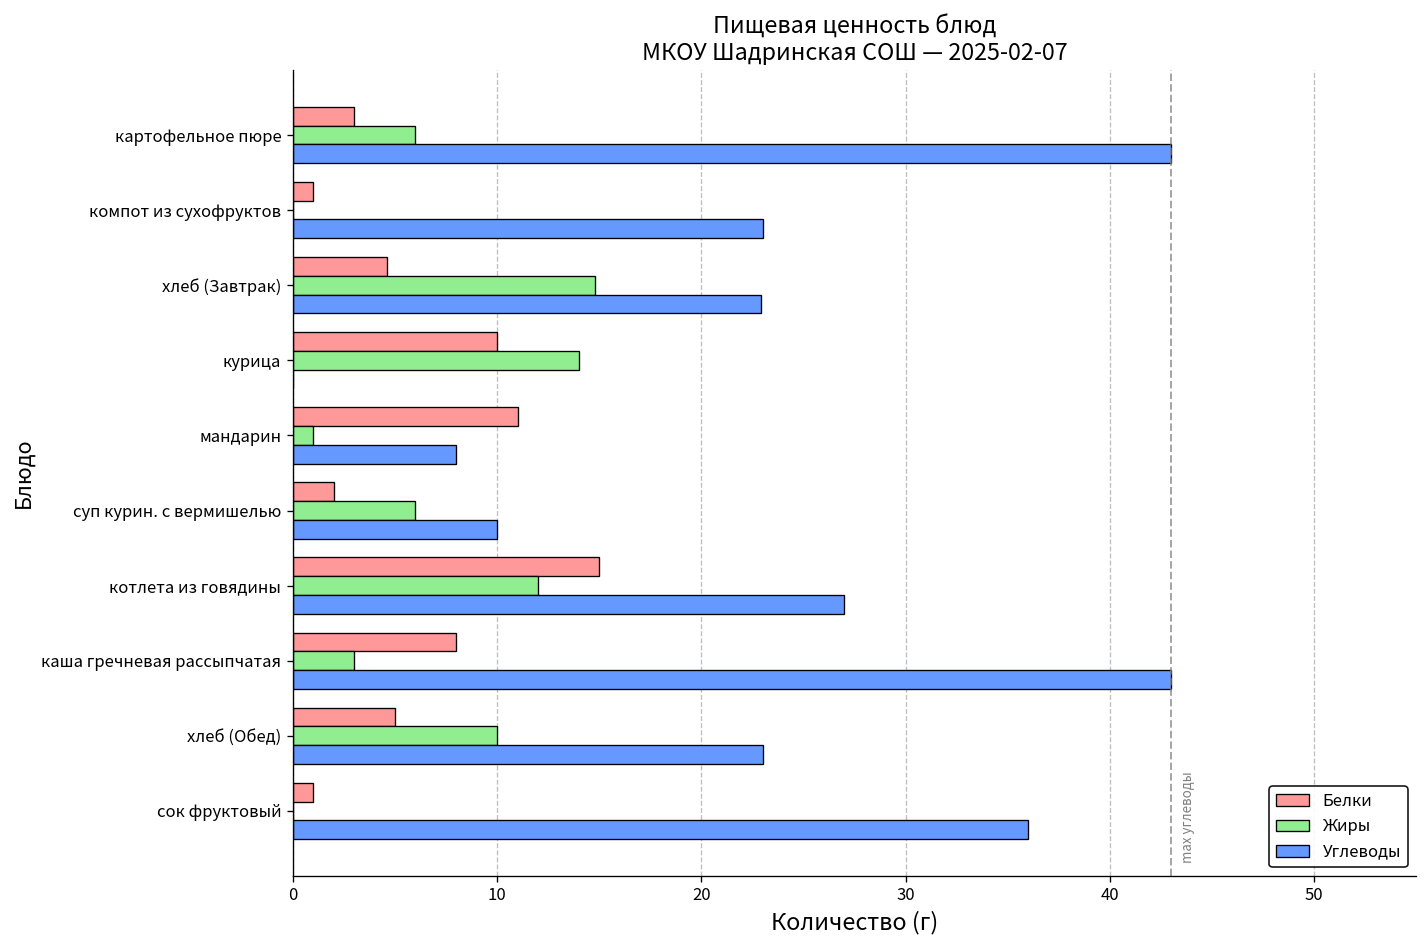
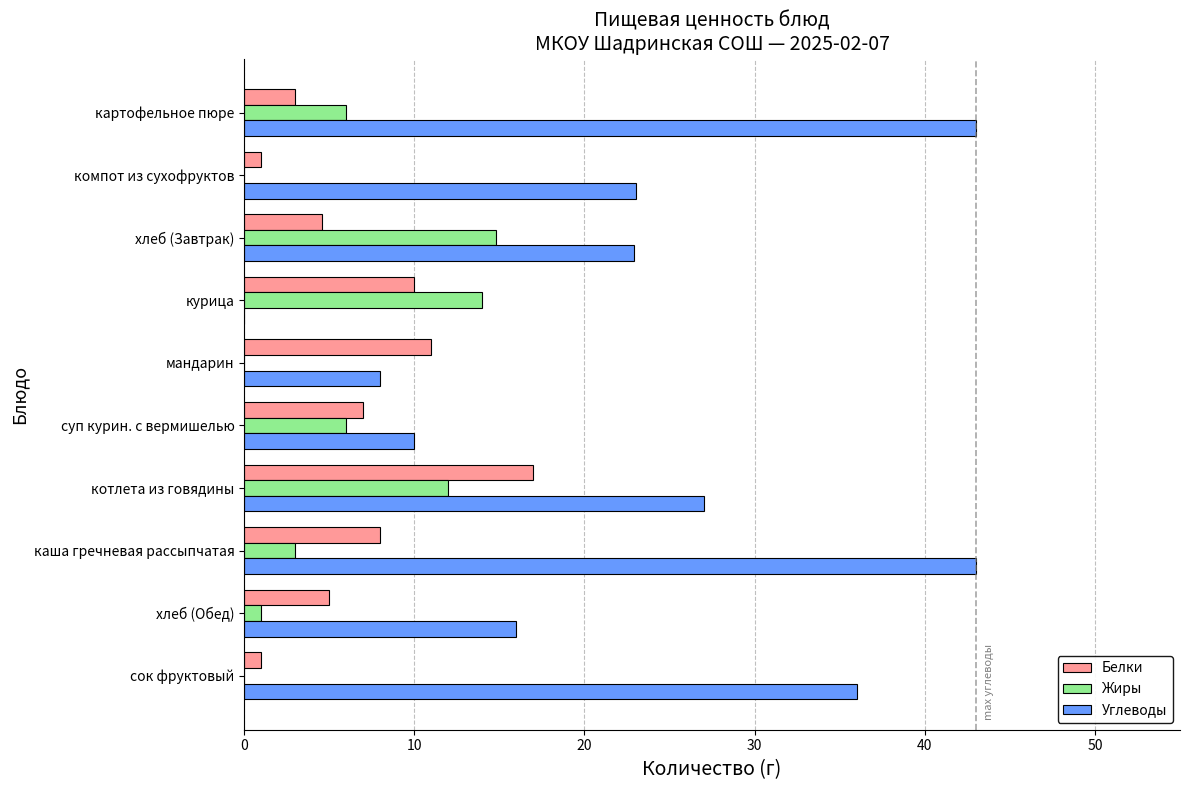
  {
    "Белки": {
      "картофельное пюре": 3,
      "компот из сухофруктов": 1,
      "хлеб (Завтрак)": 4.6,
      "курица": 10,
      "мандарин": 11,
-     "суп курин. с вермишелью": 2,
-     "котлета из говядины": 15,
+     "суп курин. с вермишелью": 7,
+     "котлета из говядины": 17,
      "каша гречневая рассыпчатая": 8,
      "хлеб (Обед)": 5,
      "сок фруктовый": 1
    },
    "Жиры": {
      "картофельное пюре": 6,
      "компот из сухофруктов": 0,
      "хлеб (Завтрак)": 14.8,
      "курица": 14,
-     "мандарин": 1,
+     "мандарин": 0,
      "суп курин. с вермишелью": 6,
      "котлета из говядины": 12,
      "каша гречневая рассыпчатая": 3,
-     "хлеб (Обед)": 10,
+     "хлеб (Обед)": 1,
      "сок фруктовый": 0
    },
    "Углеводы": {
      "картофельное пюре": 43,
      "компот из сухофруктов": 23,
      "хлеб (Завтрак)": 23,
      "курица": 0,
      "мандарин": 8,
      "суп курин. с вермишелью": 10,
      "котлета из говядины": 27,
      "каша гречневая рассыпчатая": 43,
-     "хлеб (Обед)": 23,
+     "хлеб (Обед)": 16,
      "сок фруктовый": 36
    }
  }
